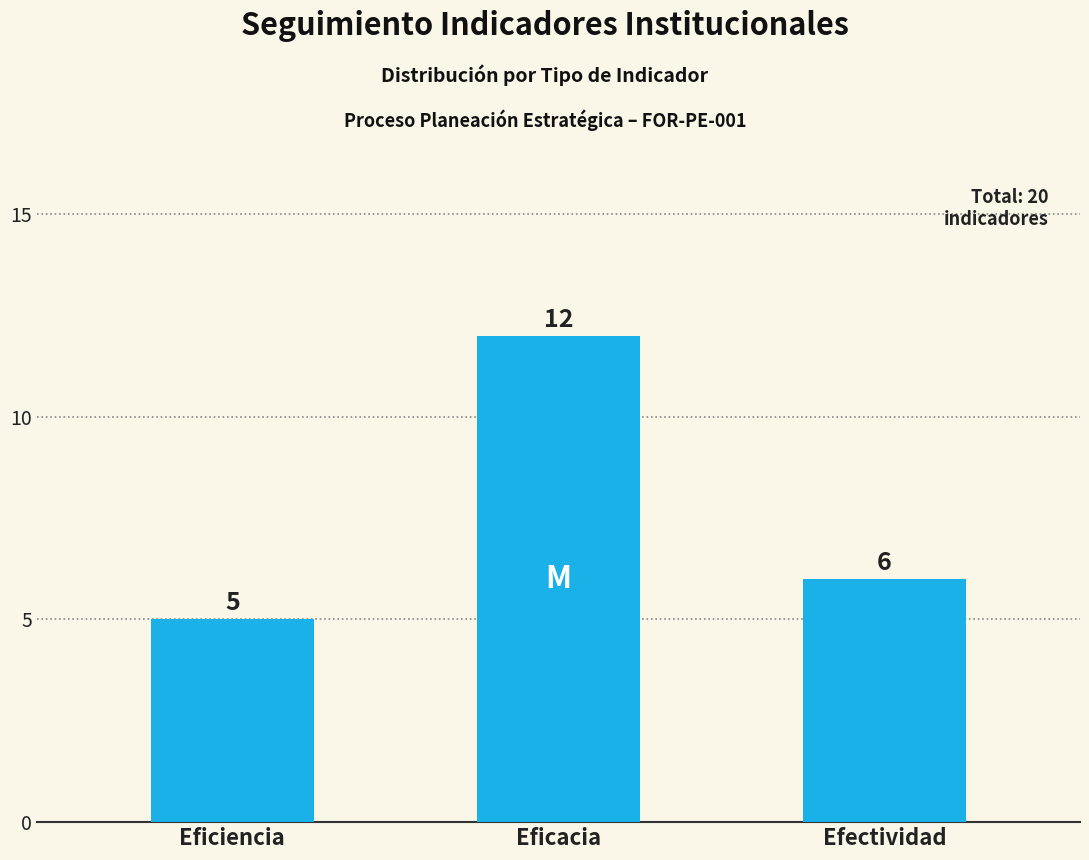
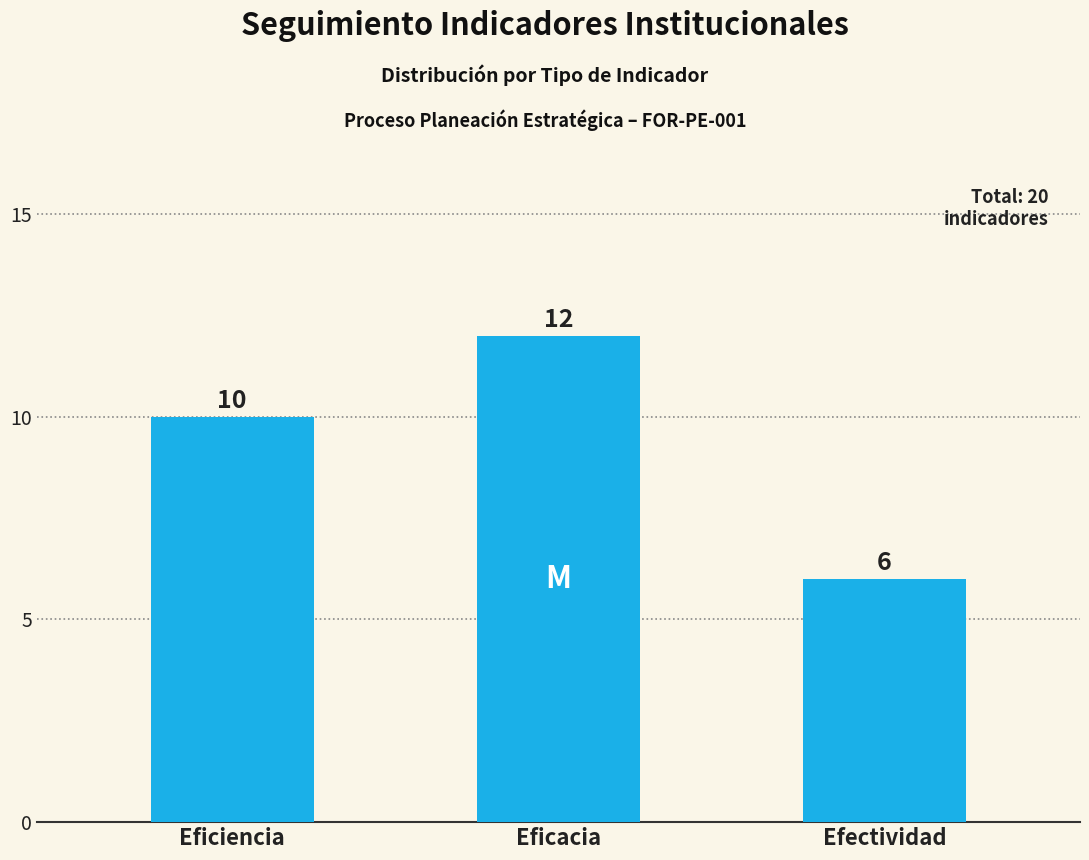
  {
-   "Eficiencia": 5,
+   "Eficiencia": 10,
    "Eficacia": 12,
    "Efectividad": 6
  }
